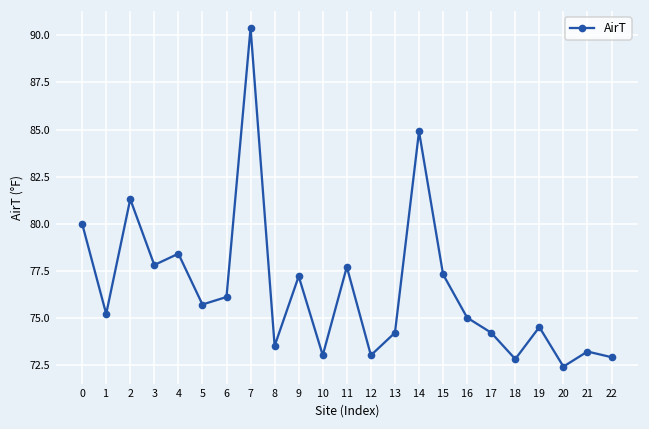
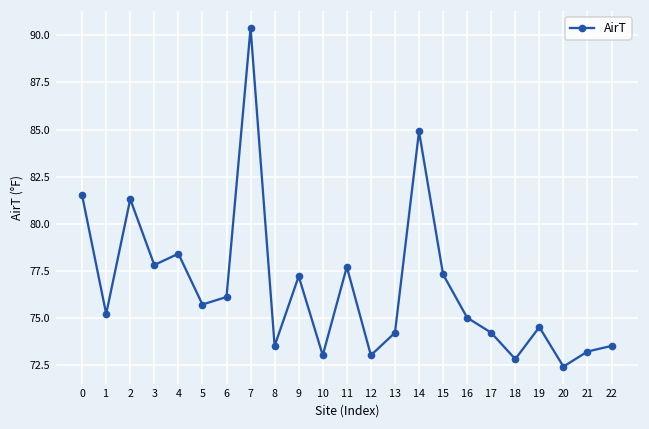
  {
-   "0": 80.0,
+   "0": 81.5,
    "1": 75.2,
    "2": 81.3,
    "3": 77.8,
    "4": 78.4,
    "5": 75.7,
    "6": 76.1,
    "7": 90.4,
    "8": 73.5,
    "9": 77.2,
    "10": 73.0,
    "11": 77.7,
    "12": 73.0,
    "13": 74.2,
    "14": 84.9,
    "15": 77.3,
    "16": 75.0,
    "17": 74.2,
    "18": 72.8,
    "19": 74.5,
    "20": 72.4,
    "21": 73.2,
-   "22": 72.9
+   "22": 73.5
  }
